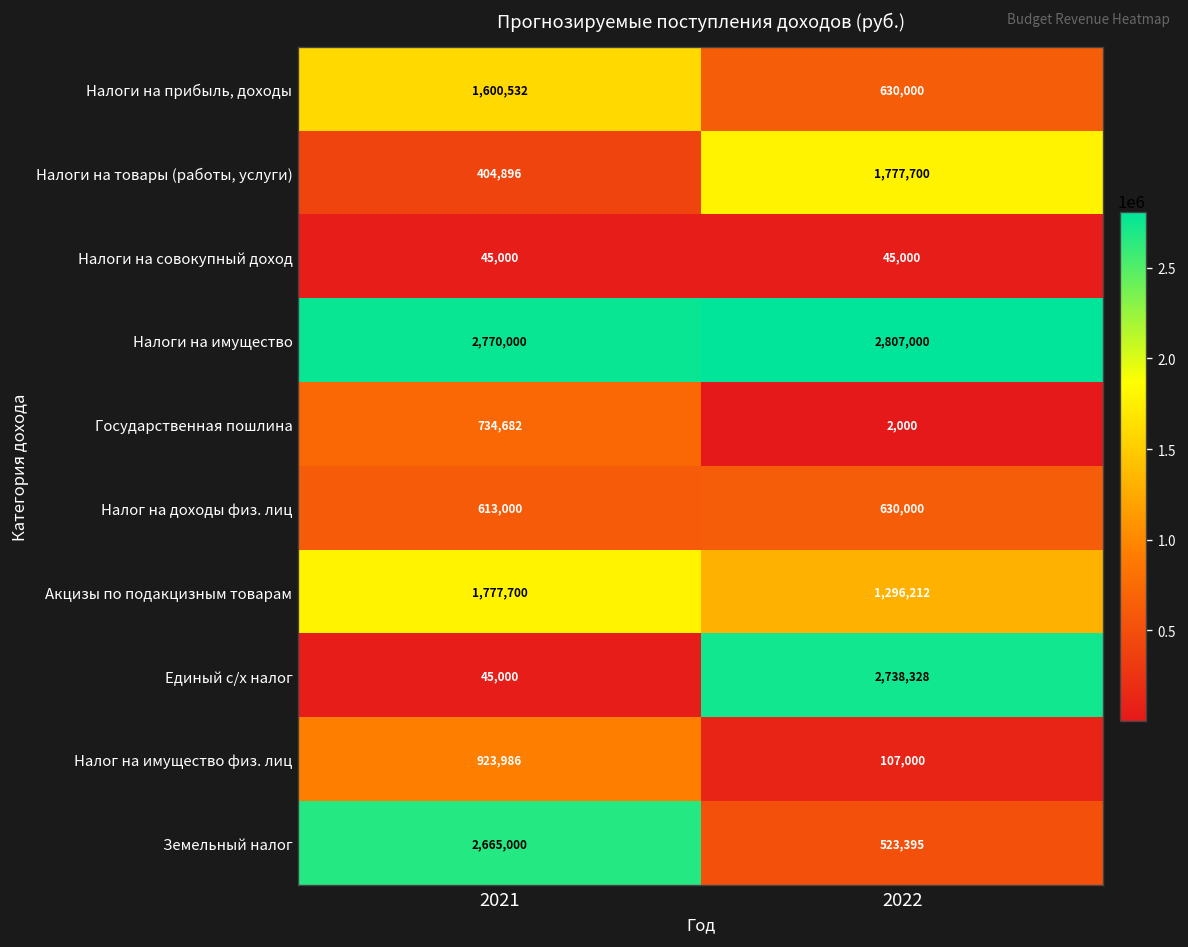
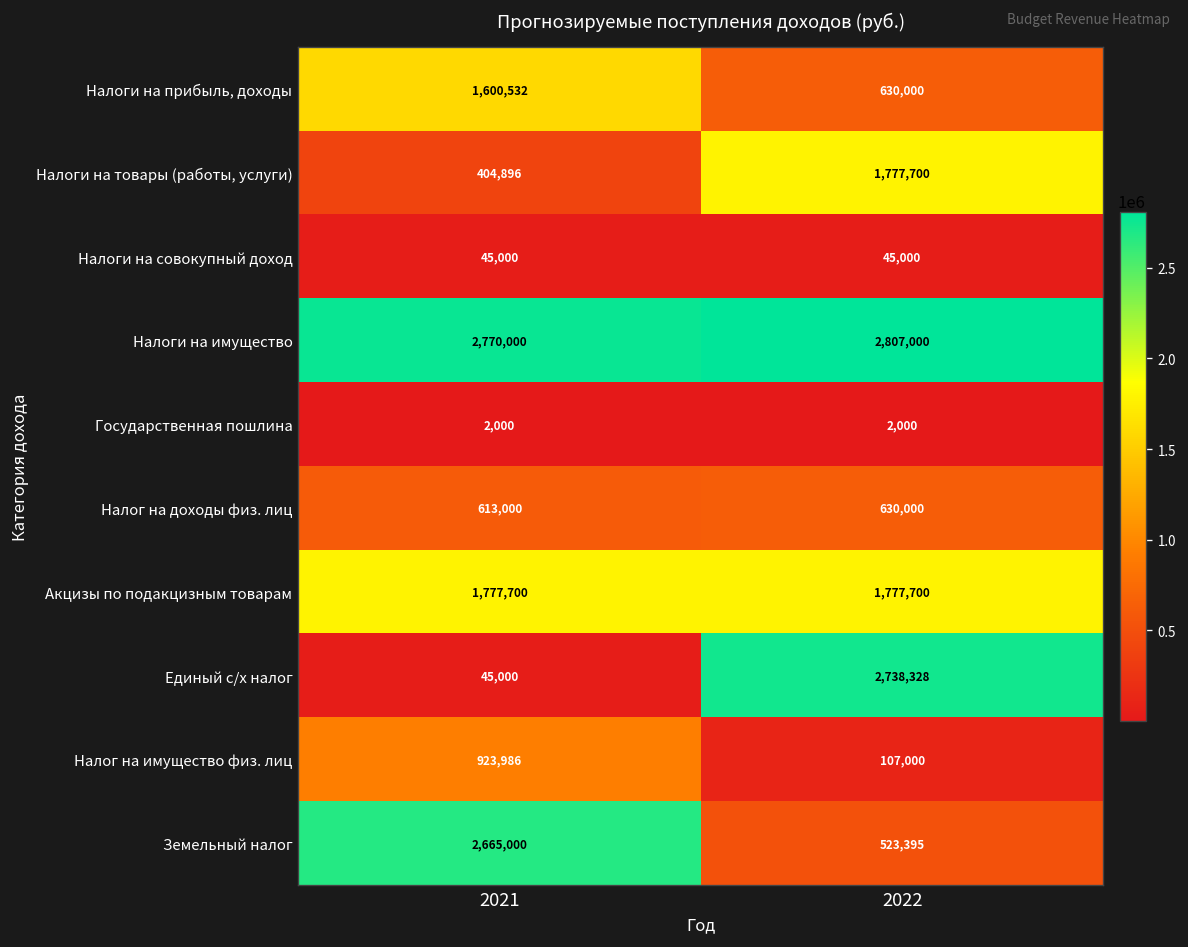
  {
    "Налоги на прибыль, доходы": {
      "2021": "1,600,532",
      "2022": "630,000"
    },
    "Налоги на товары (работы, услуги)": {
      "2021": "404,896",
      "2022": "1,777,700"
    },
    "Налоги на совокупный доход": {
      "2021": "45,000",
      "2022": "45,000"
    },
    "Налоги на имущество": {
      "2021": "2,770,000",
      "2022": "2,807,000"
    },
    "Государственная пошлина": {
-     "2021": "734,682",
+     "2021": "2,000",
      "2022": "2,000"
    },
    "Налог на доходы физ. лиц": {
      "2021": "613,000",
      "2022": "630,000"
    },
    "Акцизы по подакцизным товарам": {
      "2021": "1,777,700",
-     "2022": "1,296,212"
+     "2022": "1,777,700"
    },
    "Единый с/х налог": {
      "2021": "45,000",
      "2022": "2,738,328"
    },
    "Налог на имущество физ. лиц": {
      "2021": "923,986",
      "2022": "107,000"
    },
    "Земельный налог": {
      "2021": "2,665,000",
      "2022": "523,395"
    }
  }
